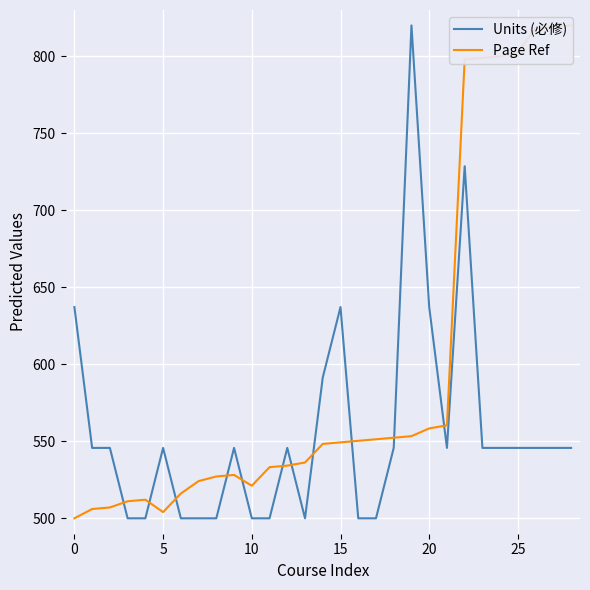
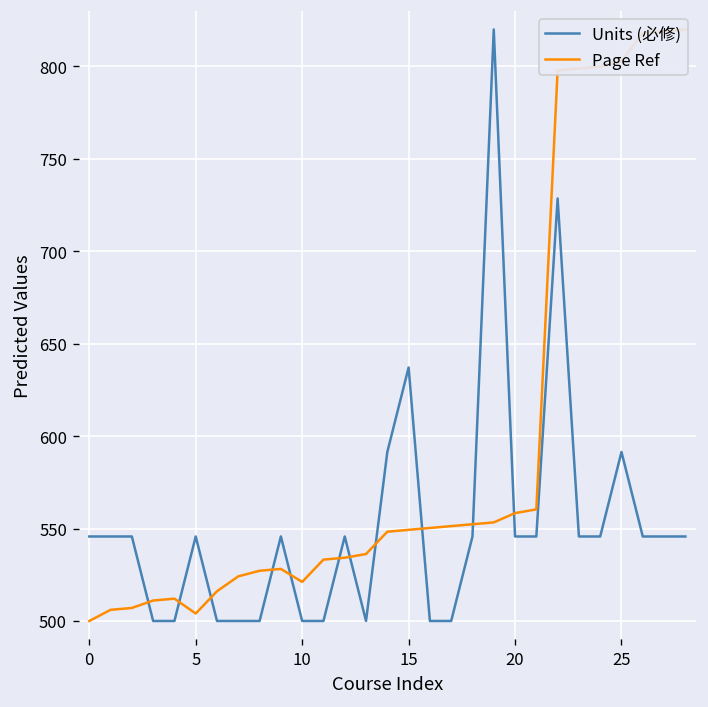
  {
    "Units (必修)": {
-     "0": 637,
+     "0": 546,
      "5": 546,
      "10": 500,
      "15": 637,
-     "20": 637,
-     "25": 546
+     "20": 546,
+     "25": 591
    },
    "Page Ref": {
      "0": 500,
      "5": 504,
      "10": 521,
      "15": 549,
      "20": 558
    }
  }
